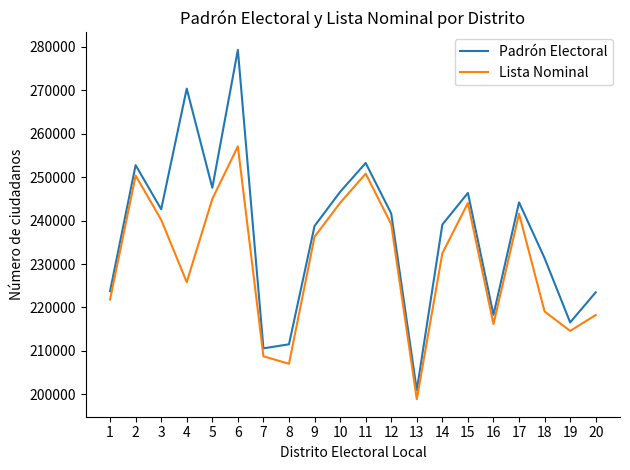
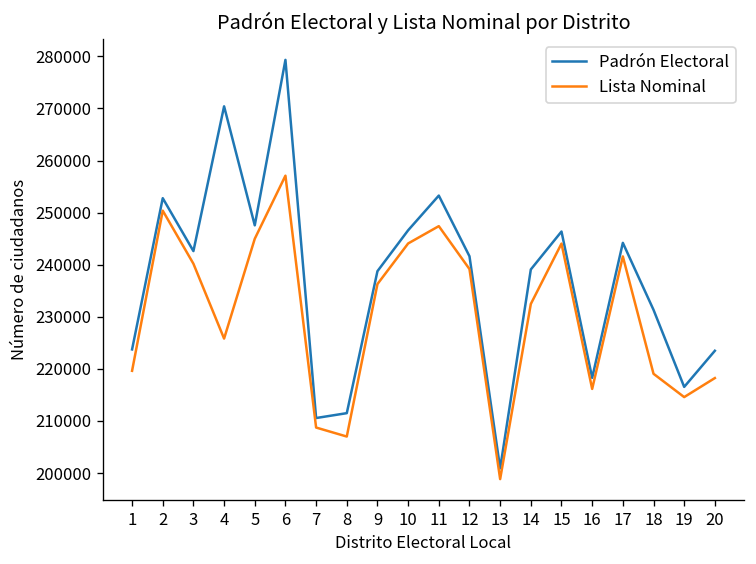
  {
    "Padrón Electoral": {
      "1": 224000,
      "2": 253000,
      "3": 243000,
      "4": 270000,
      "5": 248000,
      "6": 279000,
      "7": 211000,
      "8": 212000,
      "9": 239000,
      "10": 247000,
      "11": 253000,
      "12": 242000,
      "13": 201000,
      "14": 239000,
      "15": 246000,
      "16": 218000,
      "17": 244000,
      "18": 231000,
      "19": 217000,
      "20": 223000
    },
    "Lista Nominal": {
-     "1": 222000,
+     "1": 220000,
      "2": 250000,
      "3": 240000,
      "4": 226000,
      "5": 245000,
      "6": 257000,
      "7": 209000,
      "8": 207000,
      "9": 236000,
      "10": 244000,
-     "11": 251000,
+     "11": 247000,
      "12": 239000,
      "13": 199000,
      "14": 232000,
      "15": 244000,
      "16": 216000,
      "17": 242000,
      "18": 219000,
      "19": 215000,
      "20": 218000
    }
  }
